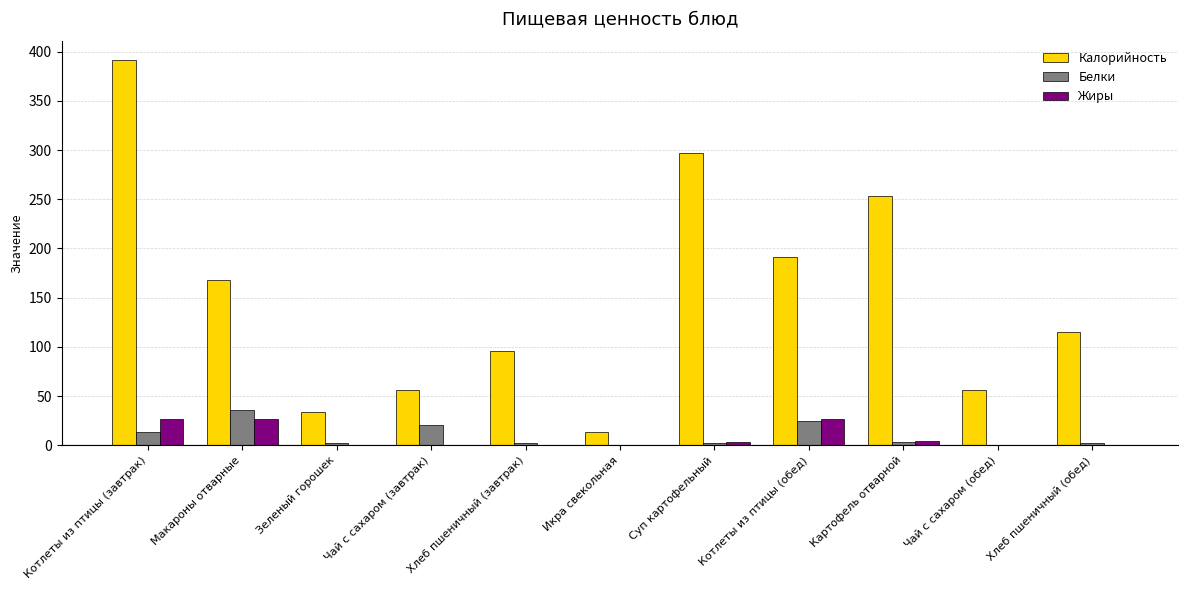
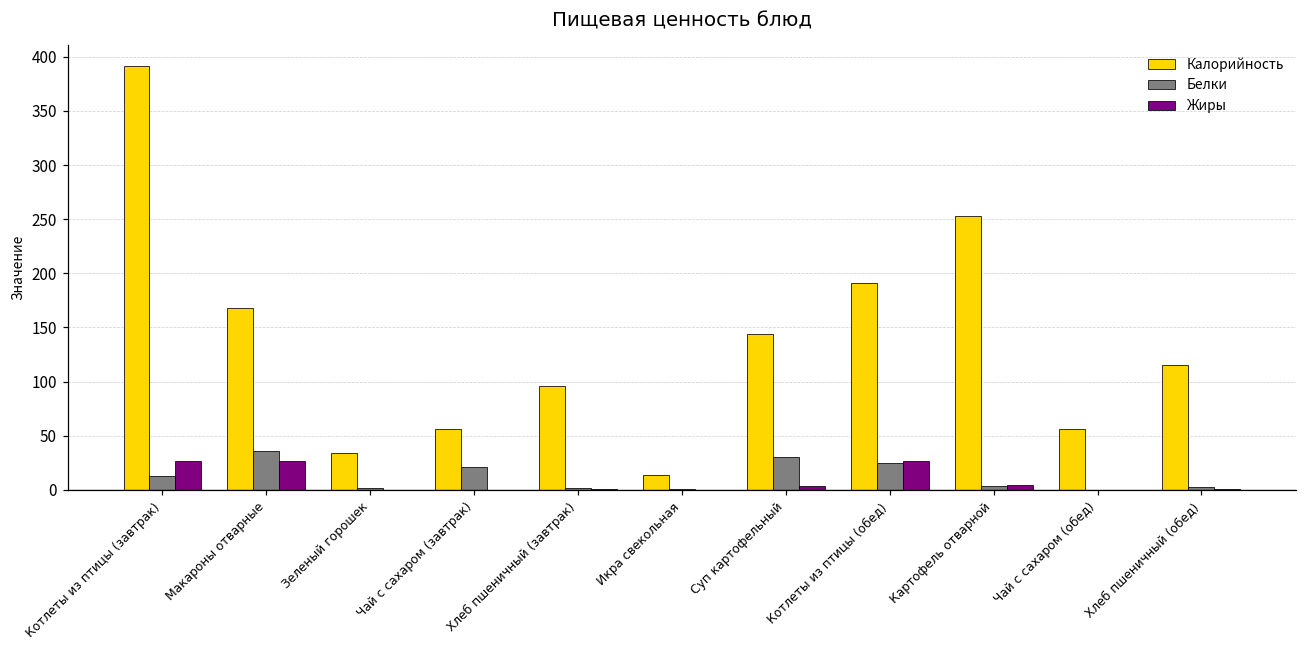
  {
    "Калорийность": {
      "Котлеты из птицы (завтрак)": 390,
      "Макароны отварные": 170,
      "Зеленый горошек": 30,
      "Чай с сахаром (завтрак)": 60,
      "Хлеб пшеничный (завтрак)": 100,
      "Икра свекольная": 10,
-     "Суп картофельный": 300,
+     "Суп картофельный": 140,
      "Котлеты из птицы (обед)": 190,
      "Картофель отварной": 250,
      "Чай с сахаром (обед)": 60,
      "Хлеб пшеничный (обед)": 120
    },
    "Белки": {
      "Котлеты из птицы (завтрак)": 10,
      "Макароны отварные": 40,
      "Чай с сахаром (завтрак)": 20,
-     "Суп картофельный": 0,
+     "Суп картофельный": 30,
      "Котлеты из птицы (обед)": 30,
      "Картофель отварной": 0
    },
    "Жиры": {
      "Котлеты из птицы (завтрак)": 30,
      "Макароны отварные": 30,
      "Чай с сахаром (завтрак)": 0,
      "Икра свекольная": 0,
      "Суп картофельный": 0,
      "Котлеты из птицы (обед)": 30,
      "Картофель отварной": 0,
      "Чай с сахаром (обед)": 0
    }
  }
